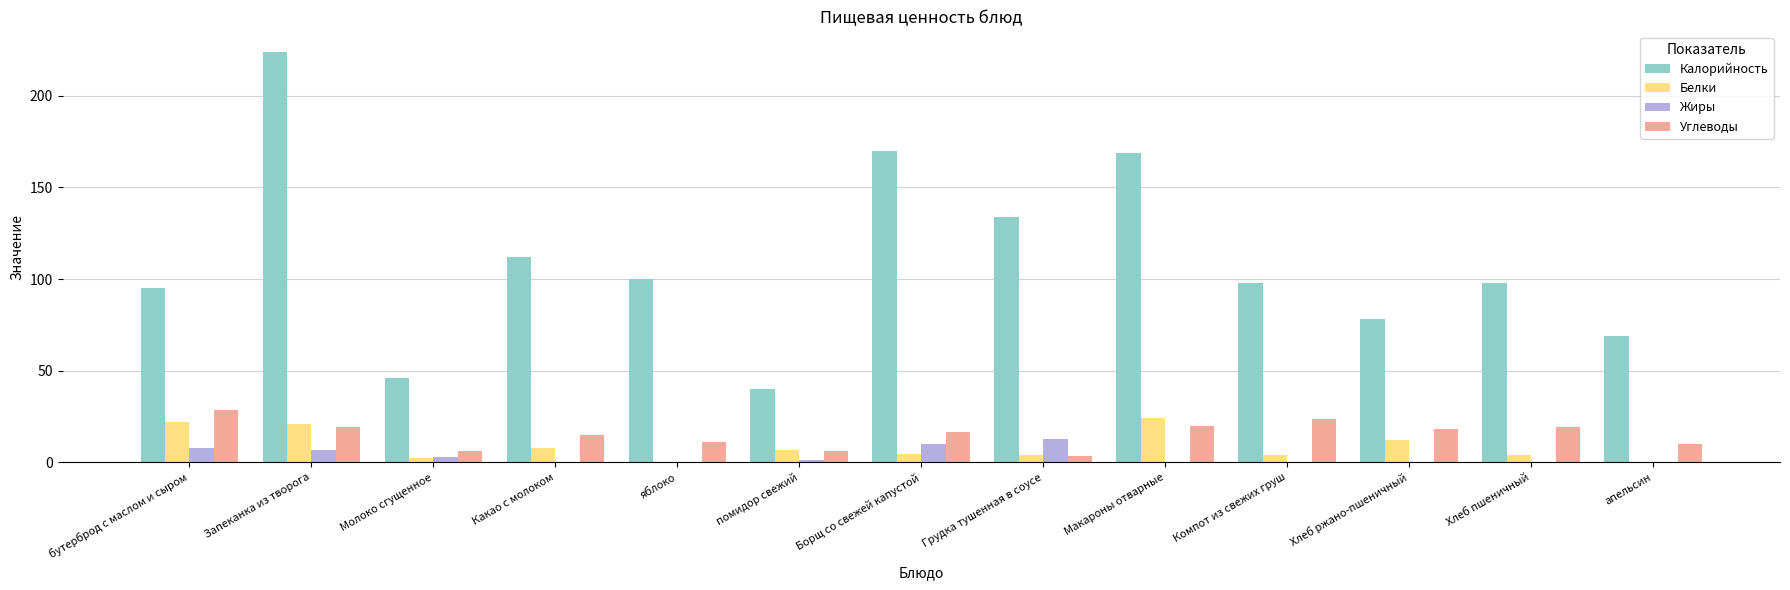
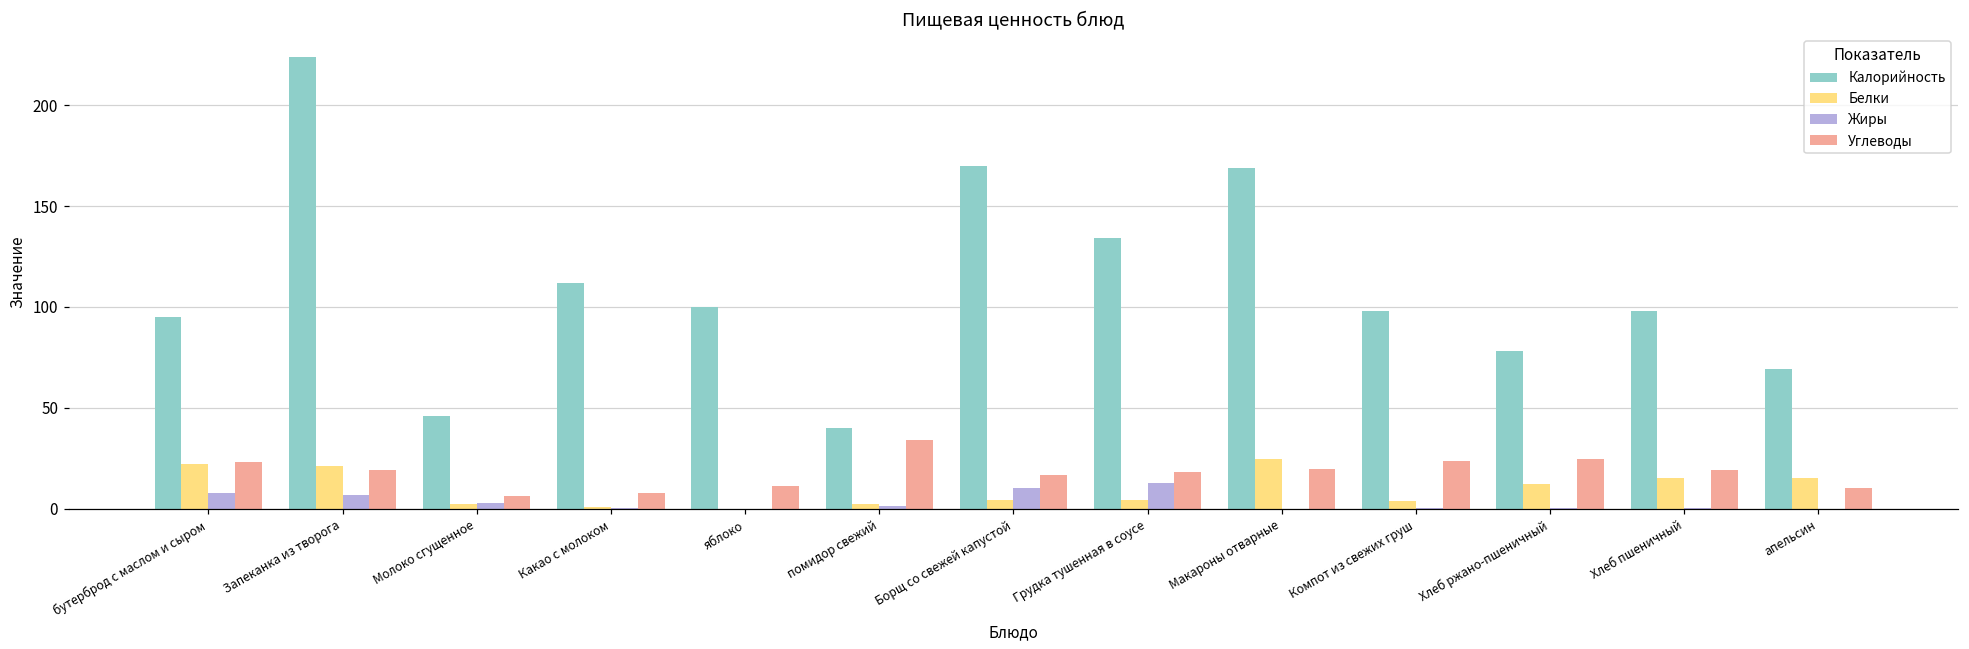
  {
    "Белки": {
      "бутерброд с маслом и сыром": 22,
      "Запеканка из творога": 21,
      "Молоко сгущенное": 2,
-     "Какао с молоком": 8,
+     "Какао с молоком": 1,
      "яблоко": 0,
-     "помидор свежий": 7,
+     "помидор свежий": 2,
      "Борщ со свежей капустой": 4,
      "Грудка тушенная в соусе": 4,
      "Макароны отварные": 24,
      "Компот из свежих груш": 4,
      "Хлеб ржано-пшеничный": 12,
-     "Хлеб пшеничный": 4,
-     "апельсин": 0
+     "Хлеб пшеничный": 15,
+     "апельсин": 15
    },
    "Углеводы": {
-     "бутерброд с маслом и сыром": 28,
+     "бутерброд с маслом и сыром": 23,
      "Запеканка из творога": 19,
      "Молоко сгущенное": 6,
-     "Какао с молоком": 15,
+     "Какао с молоком": 8,
      "яблоко": 11,
-     "помидор свежий": 6,
+     "помидор свежий": 34,
      "Борщ со свежей капустой": 17,
-     "Грудка тушенная в соусе": 3,
+     "Грудка тушенная в соусе": 18,
      "Макароны отварные": 20,
      "Компот из свежих груш": 24,
-     "Хлеб ржано-пшеничный": 18,
+     "Хлеб ржано-пшеничный": 25,
      "Хлеб пшеничный": 19,
      "апельсин": 10
    }
  }
